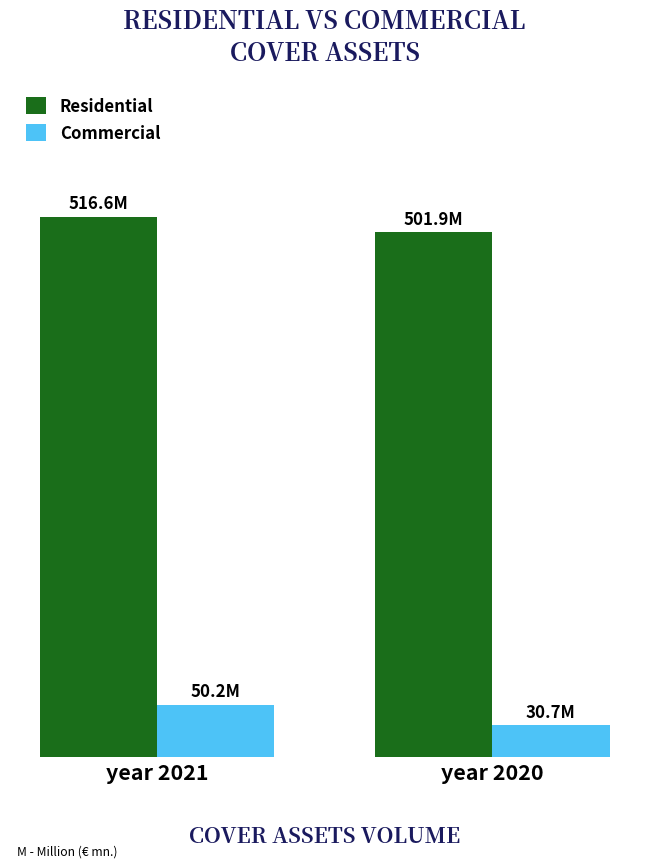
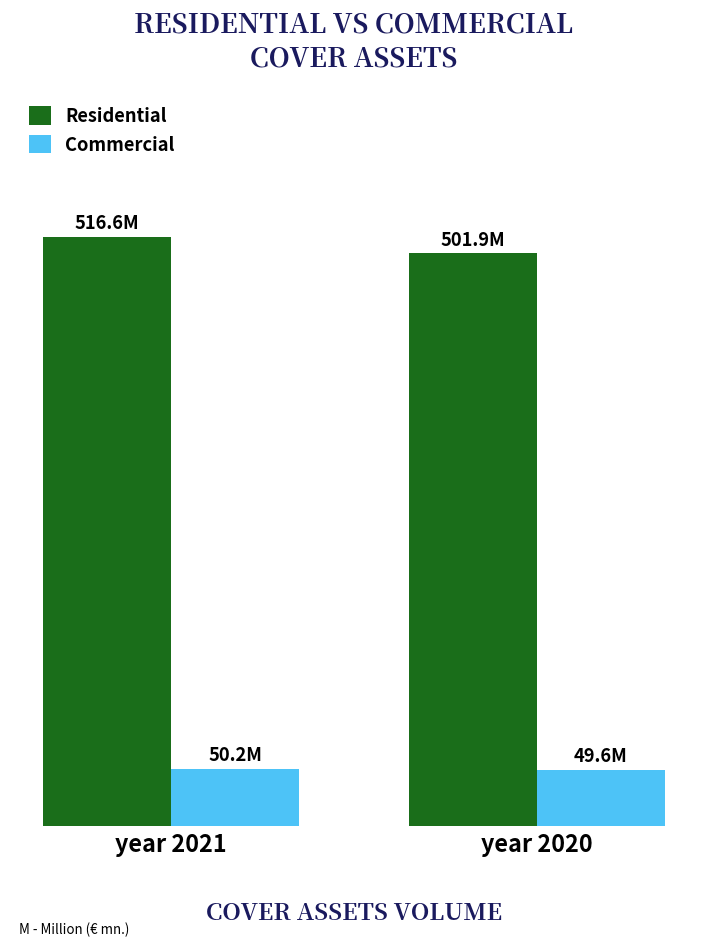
  {
    "Residential": {
      "year 2021": "516.6M",
      "year 2020": "501.9M"
    },
    "Commercial": {
      "year 2021": "50.2M",
-     "year 2020": "30.7M"
+     "year 2020": "49.6M"
    }
  }
